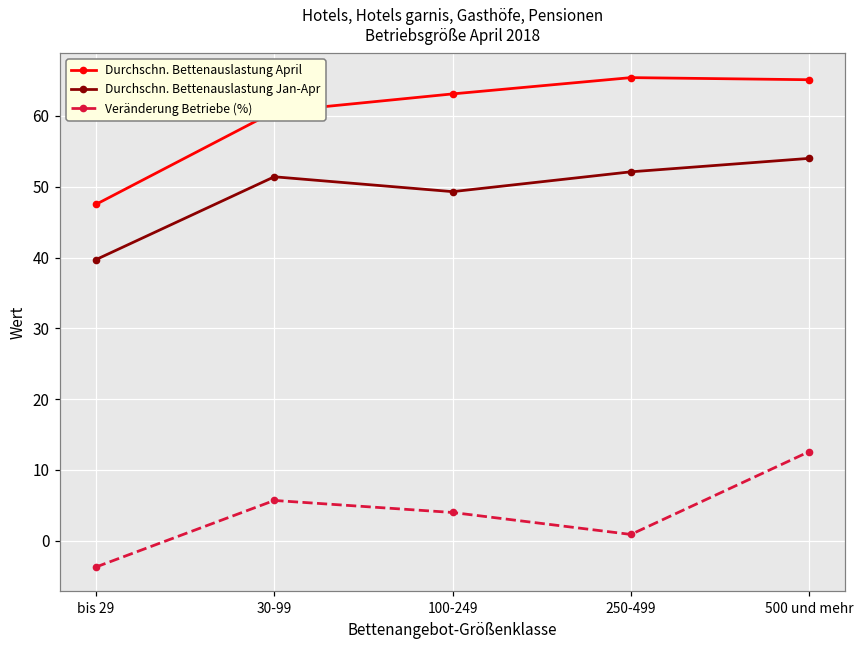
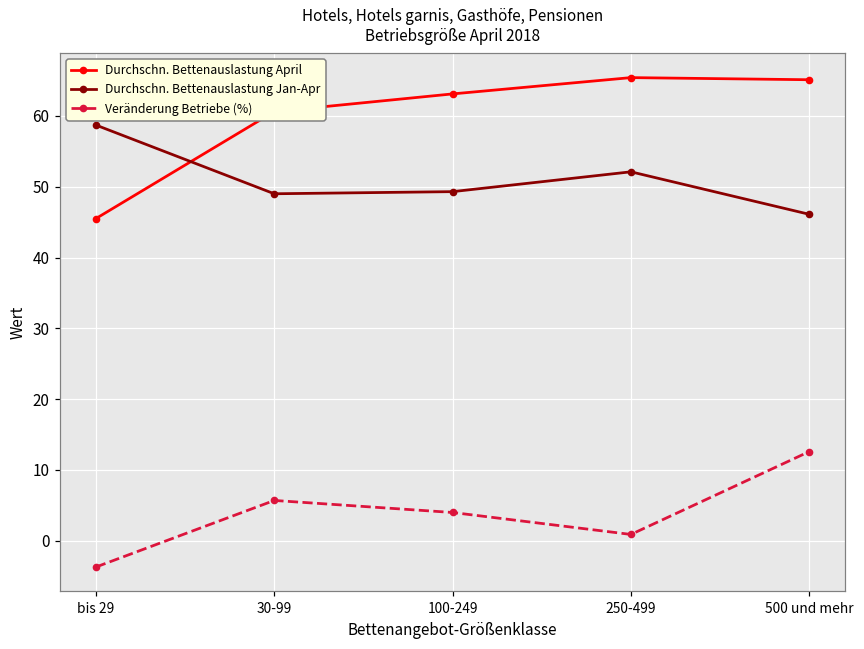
  {
    "Durchschn. Bettenauslastung April": {
-     "bis 29": 48,
+     "bis 29": 46,
      "100-249": 63,
      "250-499": 65,
      "500 und mehr": 65
    },
    "Durchschn. Bettenauslastung Jan-Apr": {
-     "bis 29": 40,
-     "30-99": 51,
+     "bis 29": 59,
+     "30-99": 49,
      "100-249": 49,
      "250-499": 52,
-     "500 und mehr": 54
+     "500 und mehr": 46
    },
    "Veränderung Betriebe (%)": {
      "bis 29": -4,
      "30-99": 6,
      "100-249": 4,
      "250-499": 1,
      "500 und mehr": 13
    }
  }
